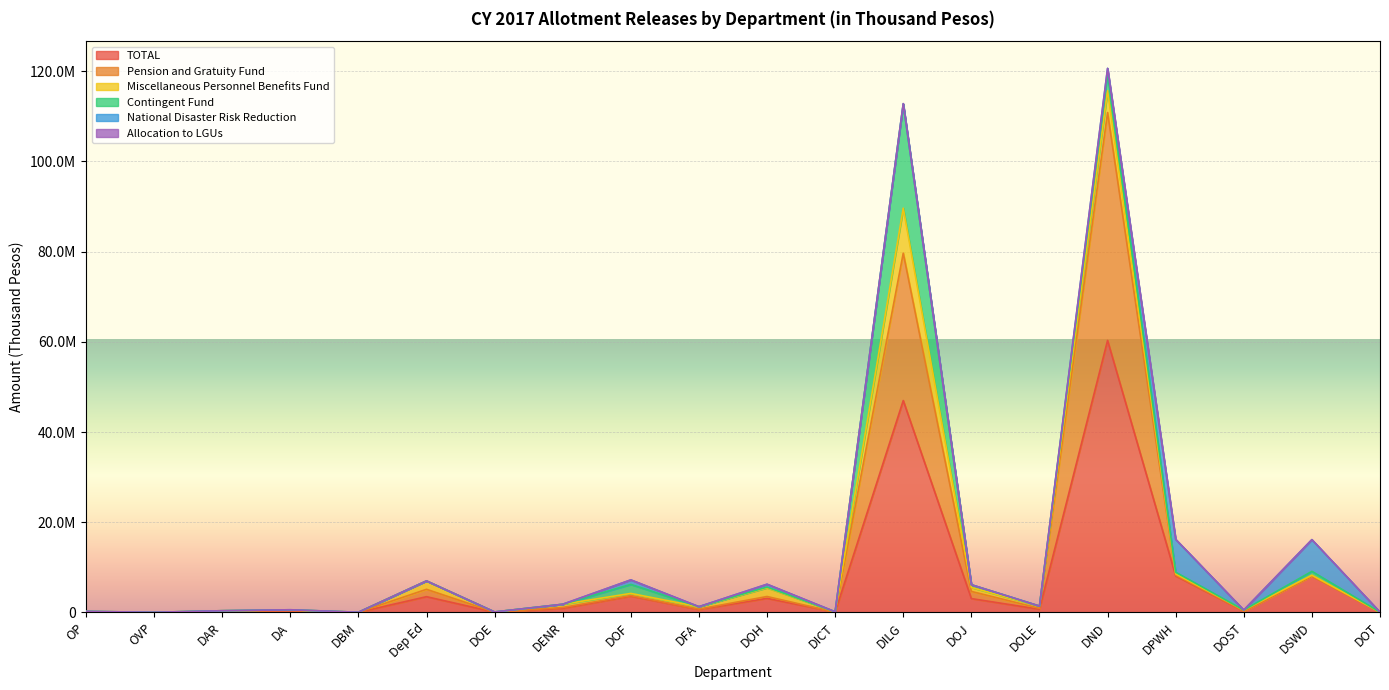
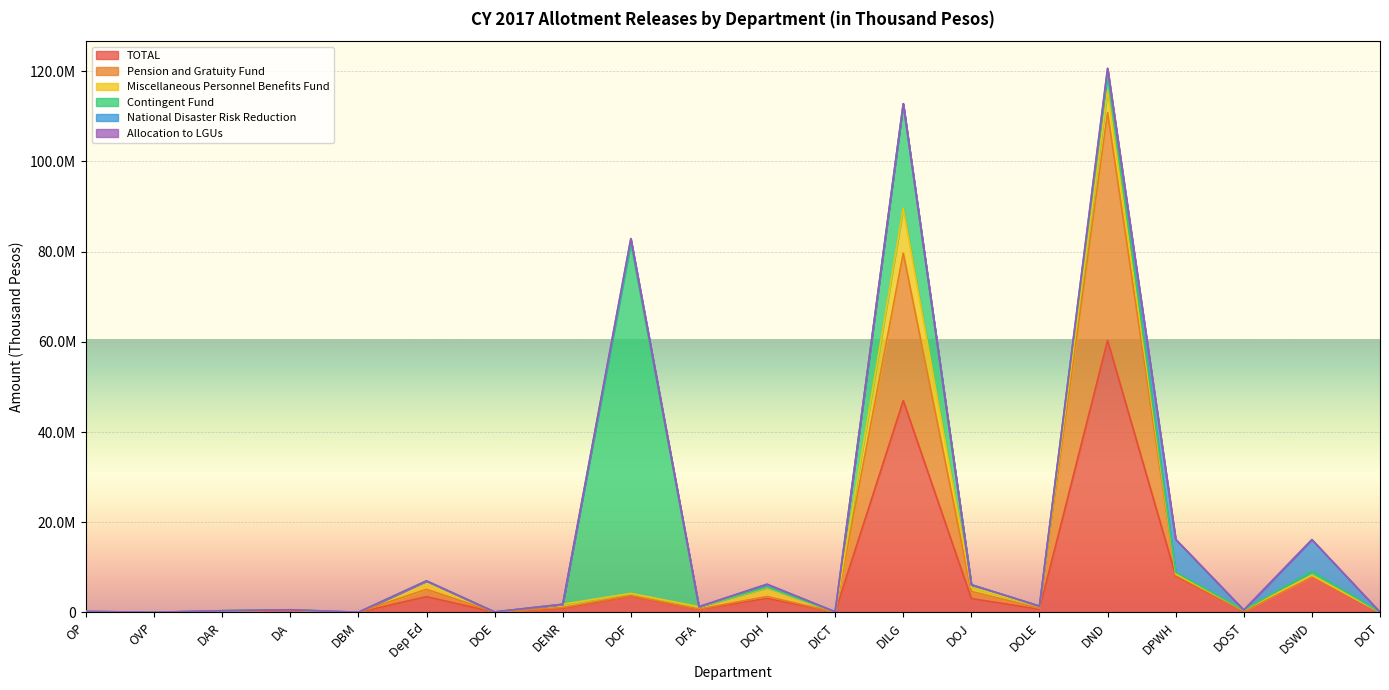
  {
    "Miscellaneous Personnel Benefits Fund": {
      "DILG": 10000000,
      "DOJ": 1000000,
      "DND": 5000000
    },
    "Contingent Fund": {
-     "DOF": 2000000,
+     "DOF": 78000000,
      "DND": 4000000,
      "DSWD": 1000000
    }
  }
